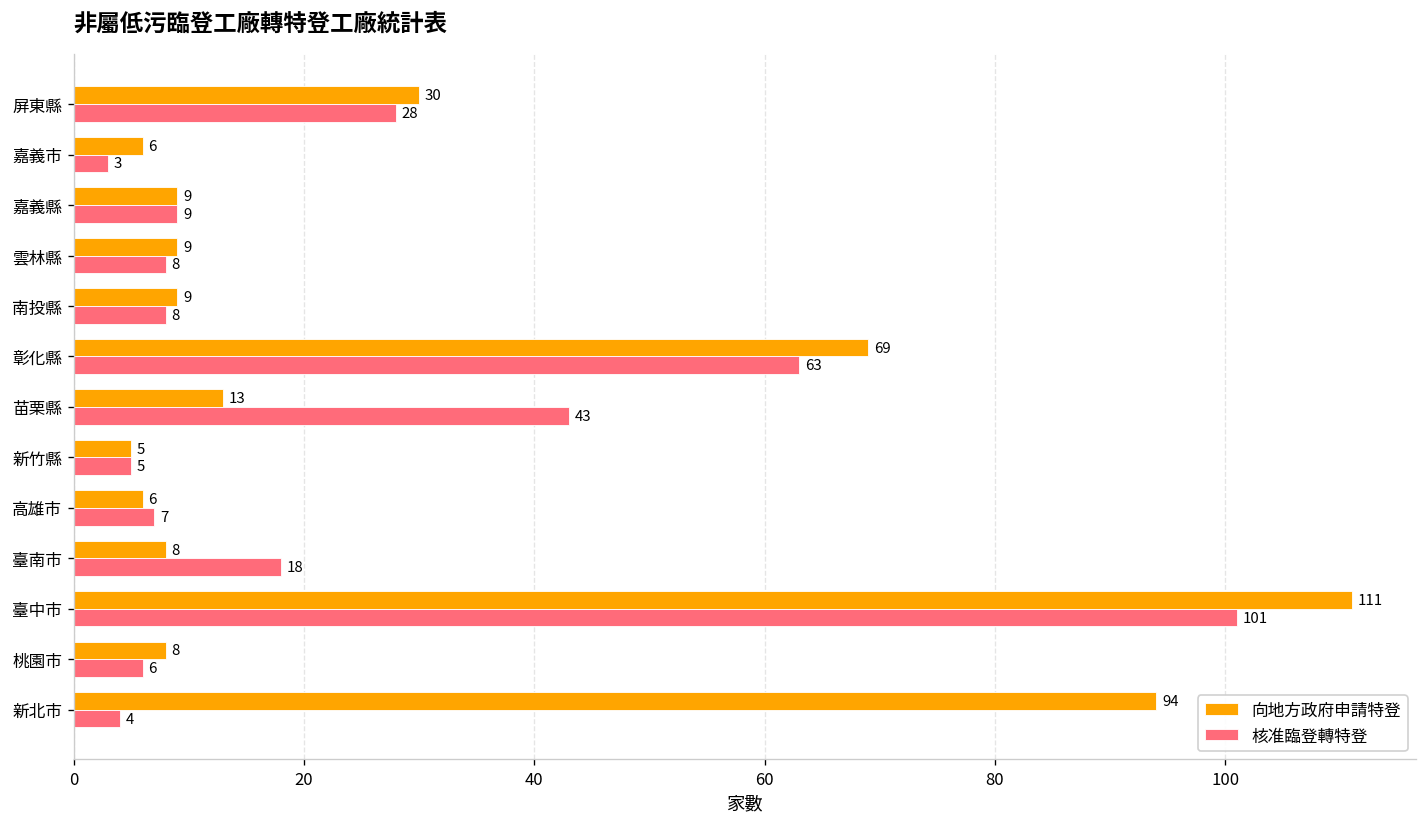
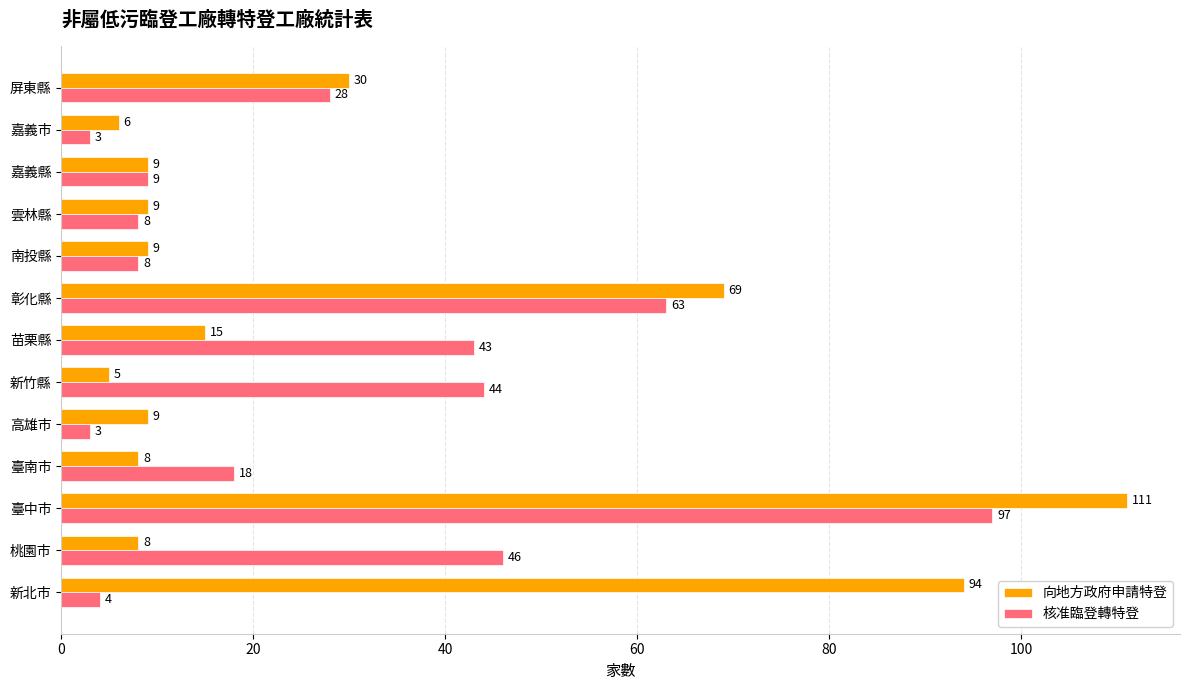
  {
    "向地方政府申請特登": {
      "屏東縣": 30,
      "嘉義市": 6,
      "嘉義縣": 9,
      "雲林縣": 9,
      "南投縣": 9,
      "彰化縣": 69,
-     "苗栗縣": 13,
+     "苗栗縣": 15,
      "新竹縣": 5,
-     "高雄市": 6,
+     "高雄市": 9,
      "臺南市": 8,
      "臺中市": 111,
      "桃園市": 8,
      "新北市": 94
    },
    "核准臨登轉特登": {
      "屏東縣": 28,
      "嘉義市": 3,
      "嘉義縣": 9,
      "雲林縣": 8,
      "南投縣": 8,
      "彰化縣": 63,
      "苗栗縣": 43,
-     "新竹縣": 5,
-     "高雄市": 7,
+     "新竹縣": 44,
+     "高雄市": 3,
      "臺南市": 18,
-     "臺中市": 101,
-     "桃園市": 6,
+     "臺中市": 97,
+     "桃園市": 46,
      "新北市": 4
    }
  }
